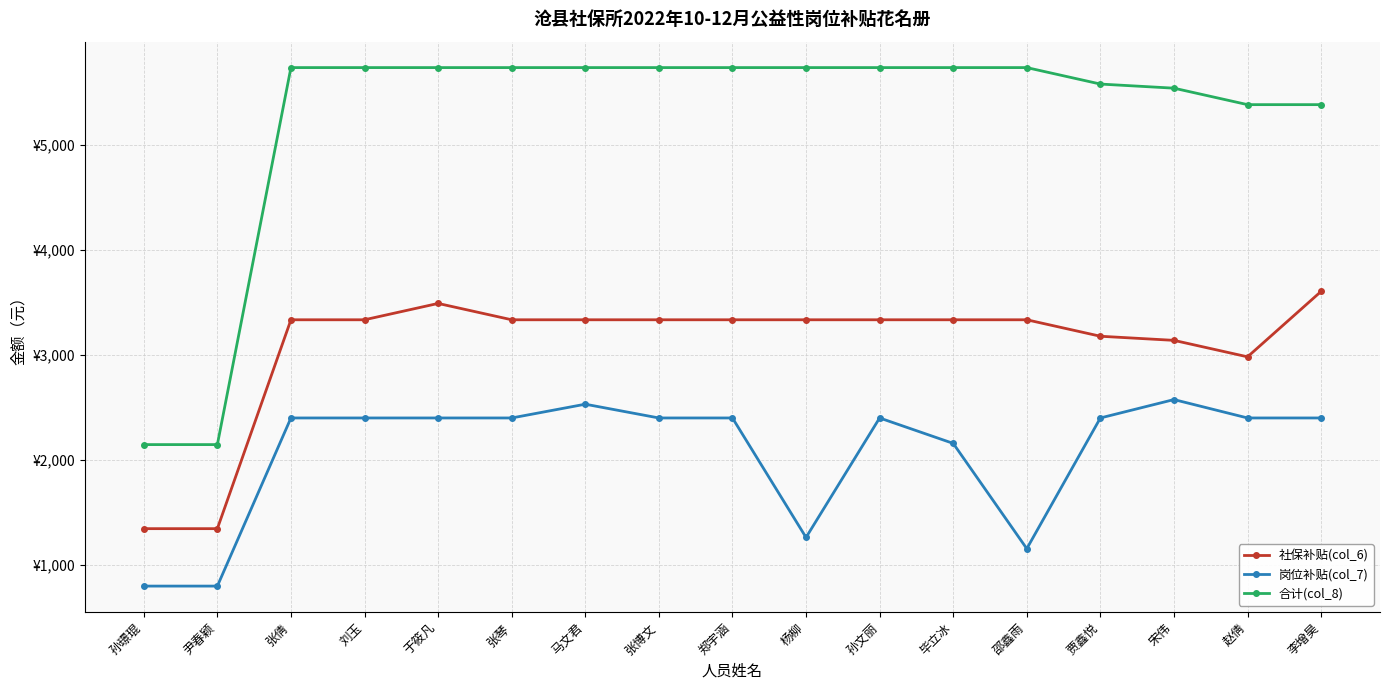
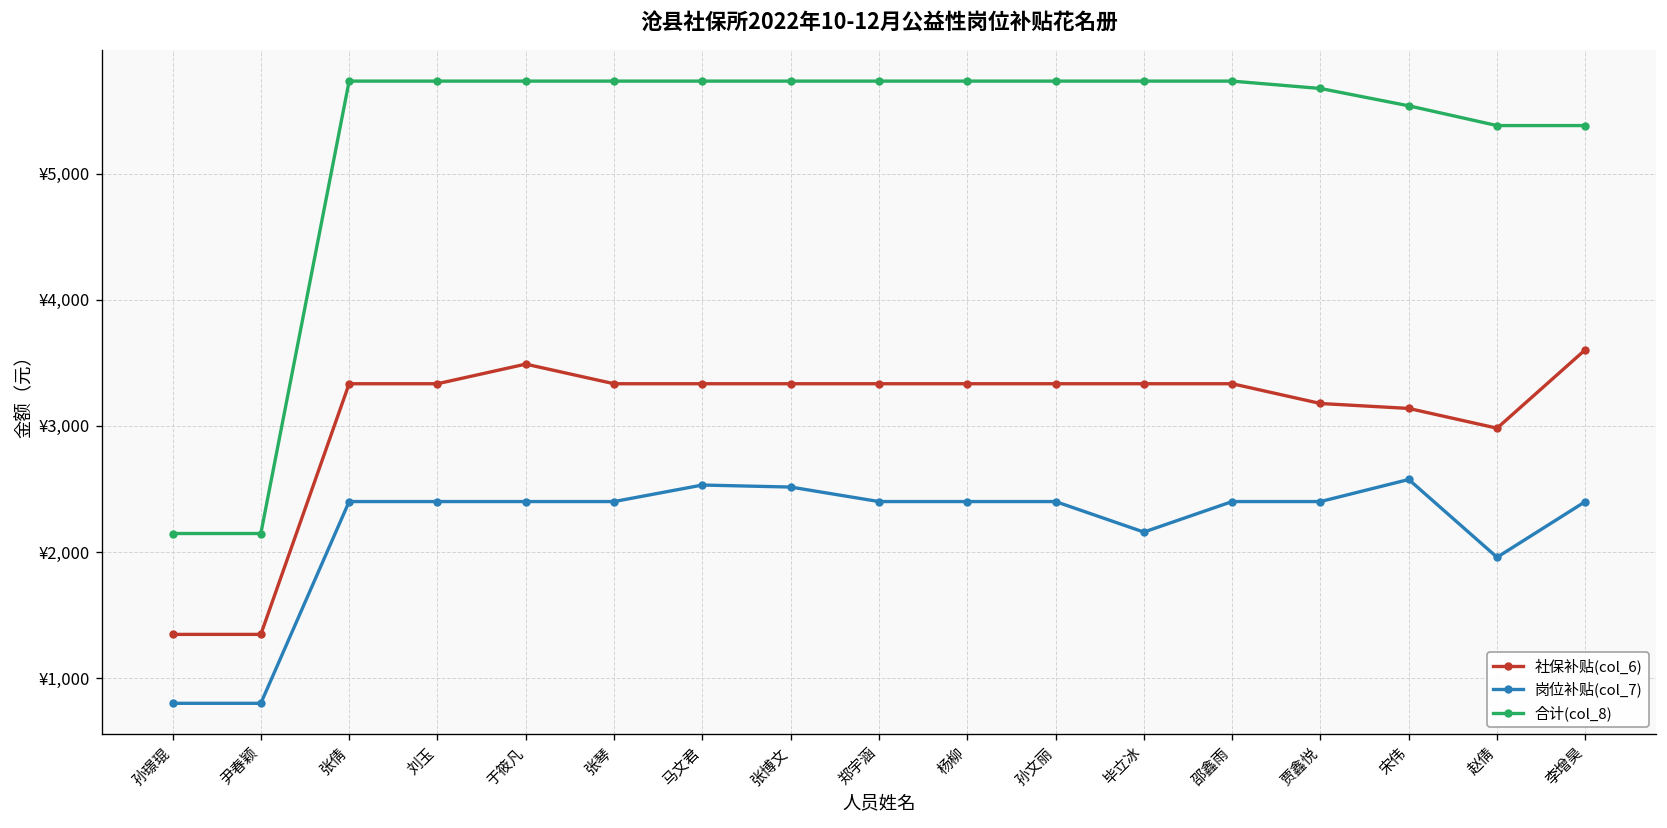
  {
    "社保补贴(col_6)": {
      "孙璟琨": "¥1,350",
      "尹春颖": "¥1,350",
      "张倩": "¥3,330",
      "刘玉": "¥3,330",
      "于筱凡": "¥3,490",
      "张琴": "¥3,330",
      "马文君": "¥3,330",
      "张博文": "¥3,330",
      "郑宇涵": "¥3,330",
      "杨柳": "¥3,330",
      "孙文丽": "¥3,330",
      "毕立冰": "¥3,330",
      "邵鑫雨": "¥3,330",
      "贾鑫悦": "¥3,180",
      "宋伟": "¥3,140",
      "赵倩": "¥2,980",
      "李增昊": "¥3,600"
    },
    "岗位补贴(col_7)": {
      "孙璟琨": "¥800",
      "尹春颖": "¥800",
      "张倩": "¥2,400",
      "刘玉": "¥2,400",
      "于筱凡": "¥2,400",
      "张琴": "¥2,400",
      "马文君": "¥2,530",
-     "张博文": "¥2,400",
+     "张博文": "¥2,520",
      "郑宇涵": "¥2,400",
-     "杨柳": "¥1,260",
+     "杨柳": "¥2,400",
      "孙文丽": "¥2,400",
      "毕立冰": "¥2,160",
-     "邵鑫雨": "¥1,160",
+     "邵鑫雨": "¥2,400",
      "贾鑫悦": "¥2,400",
      "宋伟": "¥2,580",
-     "赵倩": "¥2,400",
+     "赵倩": "¥1,960",
      "李增昊": "¥2,400"
    },
    "合计(col_8)": {
      "孙璟琨": "¥2,150",
      "尹春颖": "¥2,150",
      "张倩": "¥5,730",
      "刘玉": "¥5,730",
      "于筱凡": "¥5,730",
      "张琴": "¥5,730",
      "马文君": "¥5,730",
      "张博文": "¥5,730",
      "郑宇涵": "¥5,730",
      "杨柳": "¥5,730",
      "孙文丽": "¥5,730",
      "毕立冰": "¥5,730",
      "邵鑫雨": "¥5,730",
-     "贾鑫悦": "¥5,580",
+     "贾鑫悦": "¥5,680",
      "宋伟": "¥5,540",
      "赵倩": "¥5,380",
      "李增昊": "¥5,380"
    }
  }
